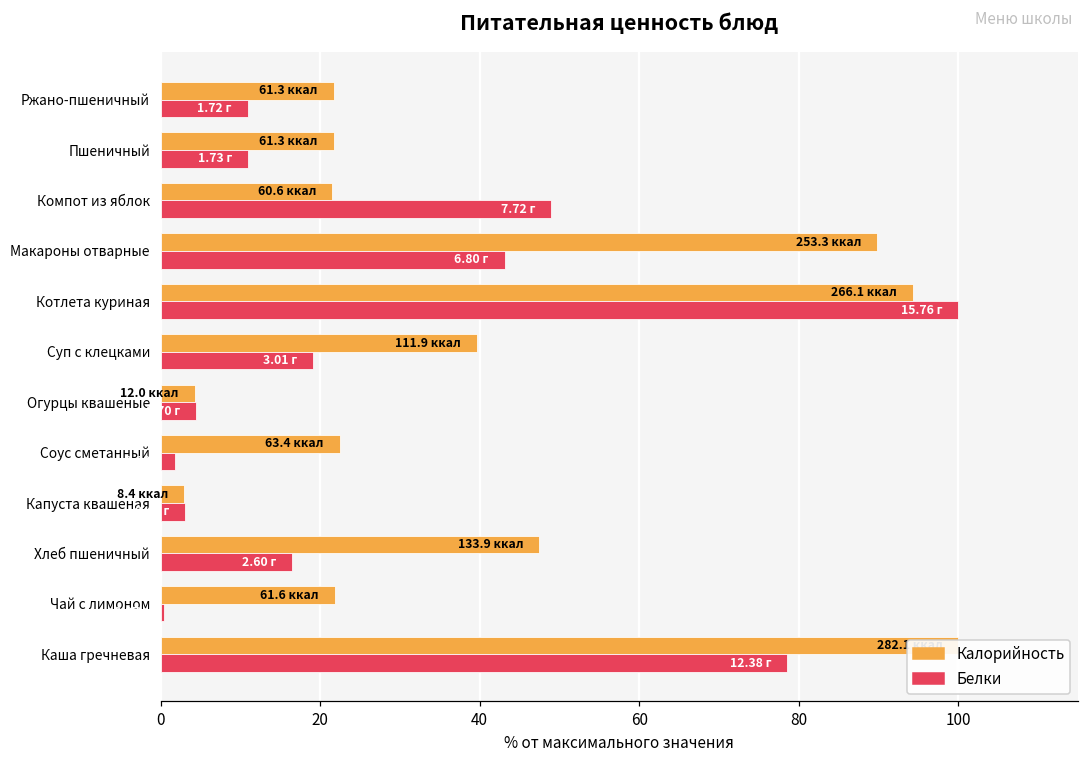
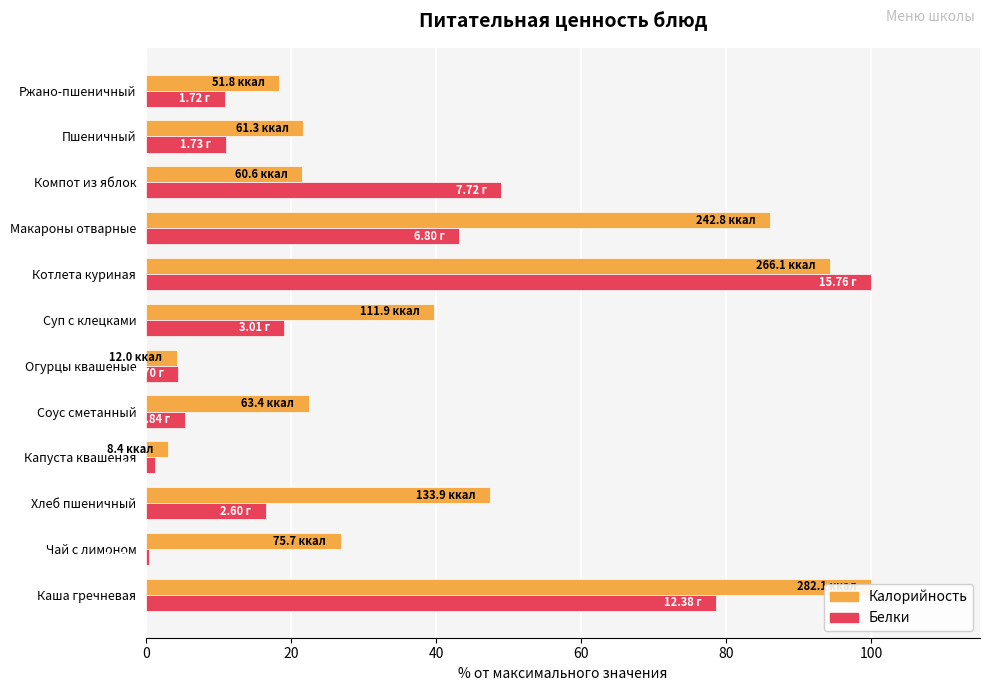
  {
    "Калорийность": {
-     "Ржано-пшеничный": 61.3,
-     "Макароны отварные": 253.3,
-     "Чай с лимоном": 61.6
+     "Ржано-пшеничный": 51.8,
+     "Макароны отварные": 242.8,
+     "Чай с лимоном": 75.7
    },
    "Белки": {
-     "Соус сметанный": 2,
-     "Капуста квашеная": 3,
+     "Соус сметанный": 5,
+     "Капуста квашеная": 1,
      "Чай с лимоном": 0
    }
  }
